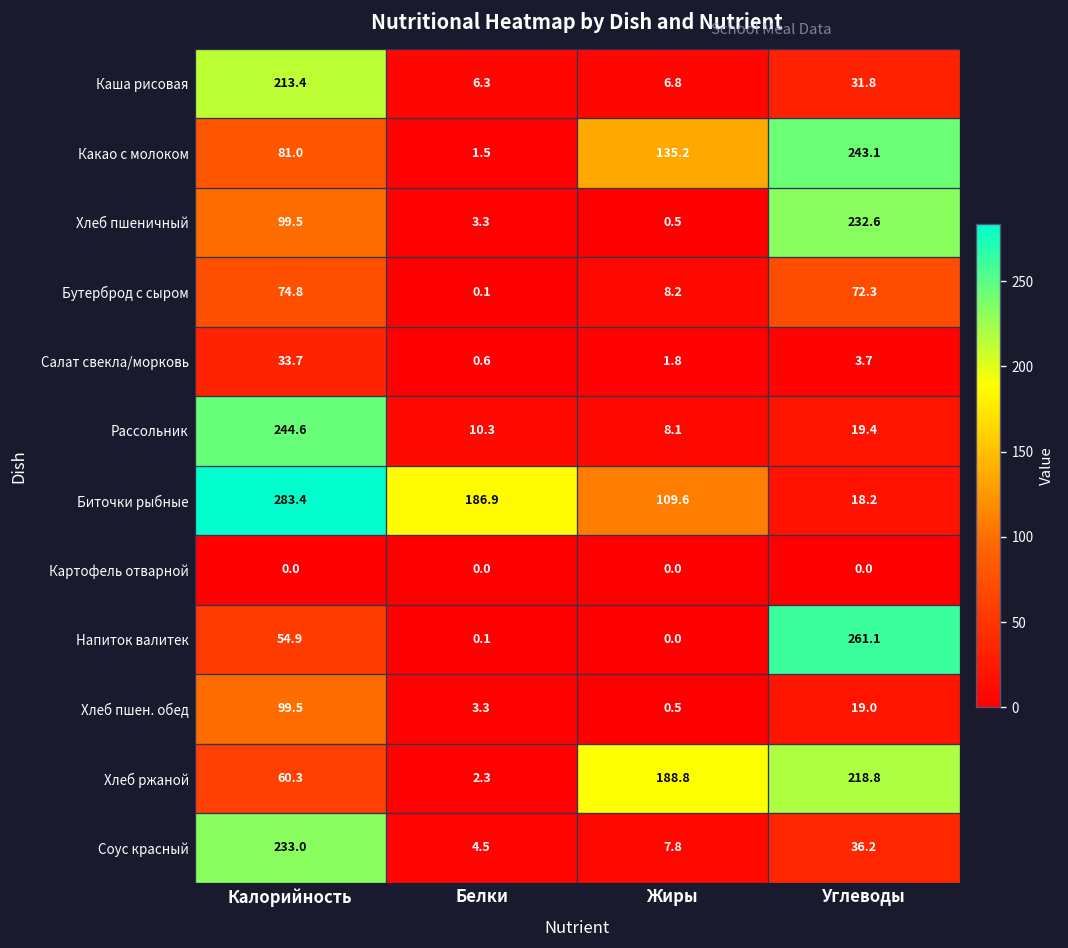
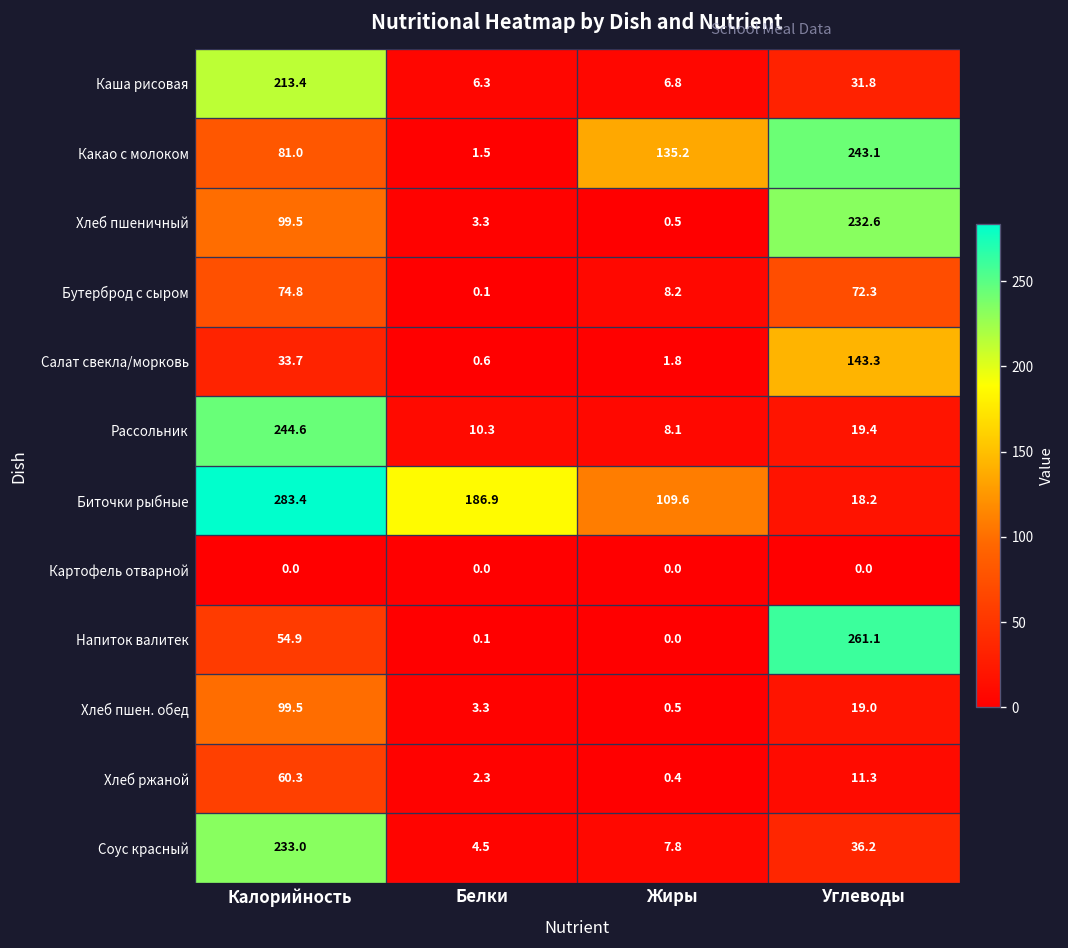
  {
    "Каша рисовая": {
      "Калорийность": 213.4,
      "Белки": 6.3,
      "Жиры": 6.8,
      "Углеводы": 31.8
    },
    "Какао с молоком": {
      "Калорийность": 81.0,
      "Белки": 1.5,
      "Жиры": 135.2,
      "Углеводы": 243.1
    },
    "Хлеб пшеничный": {
      "Калорийность": 99.5,
      "Белки": 3.3,
      "Жиры": 0.5,
      "Углеводы": 232.6
    },
    "Бутерброд с сыром": {
      "Калорийность": 74.8,
      "Белки": 0.1,
      "Жиры": 8.2,
      "Углеводы": 72.3
    },
    "Салат свекла/морковь": {
      "Калорийность": 33.7,
      "Белки": 0.6,
      "Жиры": 1.8,
-     "Углеводы": 3.7
+     "Углеводы": 143.3
    },
    "Рассольник": {
      "Калорийность": 244.6,
      "Белки": 10.3,
      "Жиры": 8.1,
      "Углеводы": 19.4
    },
    "Биточки рыбные": {
      "Калорийность": 283.4,
      "Белки": 186.9,
      "Жиры": 109.6,
      "Углеводы": 18.2
    },
    "Картофель отварной": {
      "Калорийность": 0.0,
      "Белки": 0.0,
      "Жиры": 0.0,
      "Углеводы": 0.0
    },
    "Напиток валитек": {
      "Калорийность": 54.9,
      "Белки": 0.1,
      "Жиры": 0.0,
      "Углеводы": 261.1
    },
    "Хлеб пшен. обед": {
      "Калорийность": 99.5,
      "Белки": 3.3,
      "Жиры": 0.5,
      "Углеводы": 19.0
    },
    "Хлеб ржаной": {
      "Калорийность": 60.3,
      "Белки": 2.3,
-     "Жиры": 188.8,
-     "Углеводы": 218.8
+     "Жиры": 0.4,
+     "Углеводы": 11.3
    },
    "Соус красный": {
      "Калорийность": 233.0,
      "Белки": 4.5,
      "Жиры": 7.8,
      "Углеводы": 36.2
    }
  }
